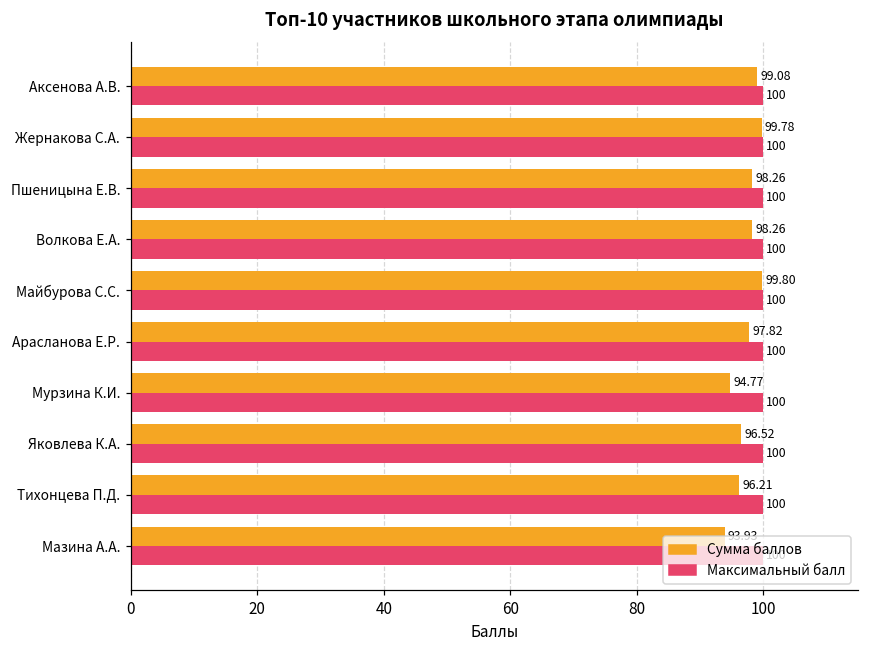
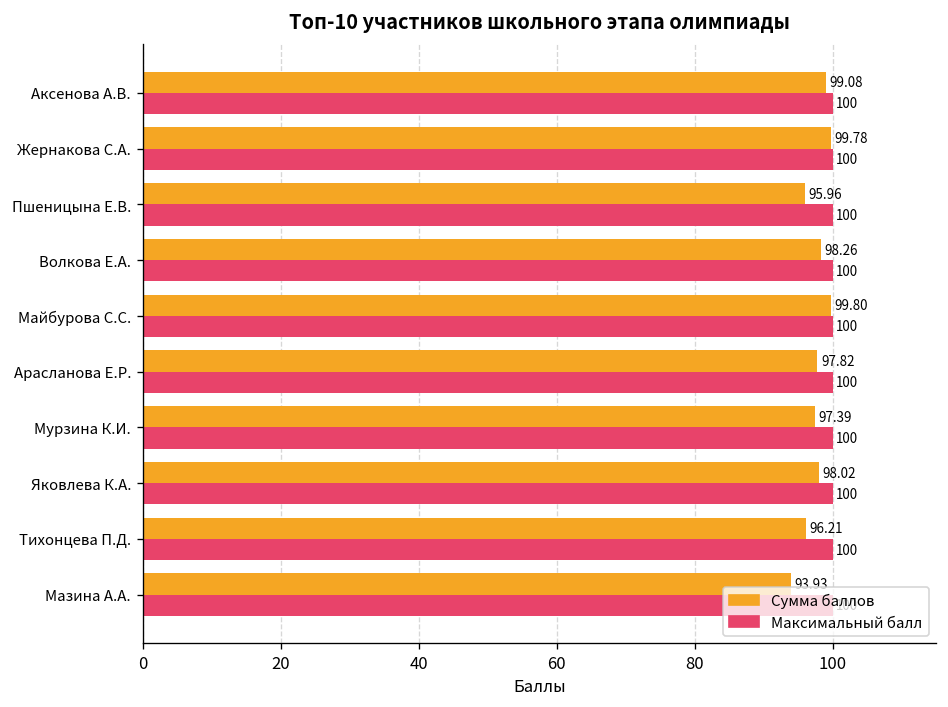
  {
    "Максимальный балл": {
      "Аксенова А.В.": 100,
      "Жернакова С.А.": 100,
      "Пшеницына Е.В.": 100,
      "Волкова Е.А.": 100,
      "Майбурова С.С.": 100,
      "Арасланова Е.Р.": 100,
      "Мурзина К.И.": 100,
      "Яковлева К.А.": 100,
      "Тихонцева П.Д.": 100
    },
    "Сумма баллов": {
      "Аксенова А.В.": 99.08,
      "Жернакова С.А.": 99.78,
-     "Пшеницына Е.В.": 98.26,
+     "Пшеницына Е.В.": 95.96,
      "Волкова Е.А.": 98.26,
      "Майбурова С.С.": 99.80,
      "Арасланова Е.Р.": 97.82,
-     "Мурзина К.И.": 94.77,
-     "Яковлева К.А.": 96.52,
+     "Мурзина К.И.": 97.39,
+     "Яковлева К.А.": 98.02,
      "Тихонцева П.Д.": 96.21
    }
  }
